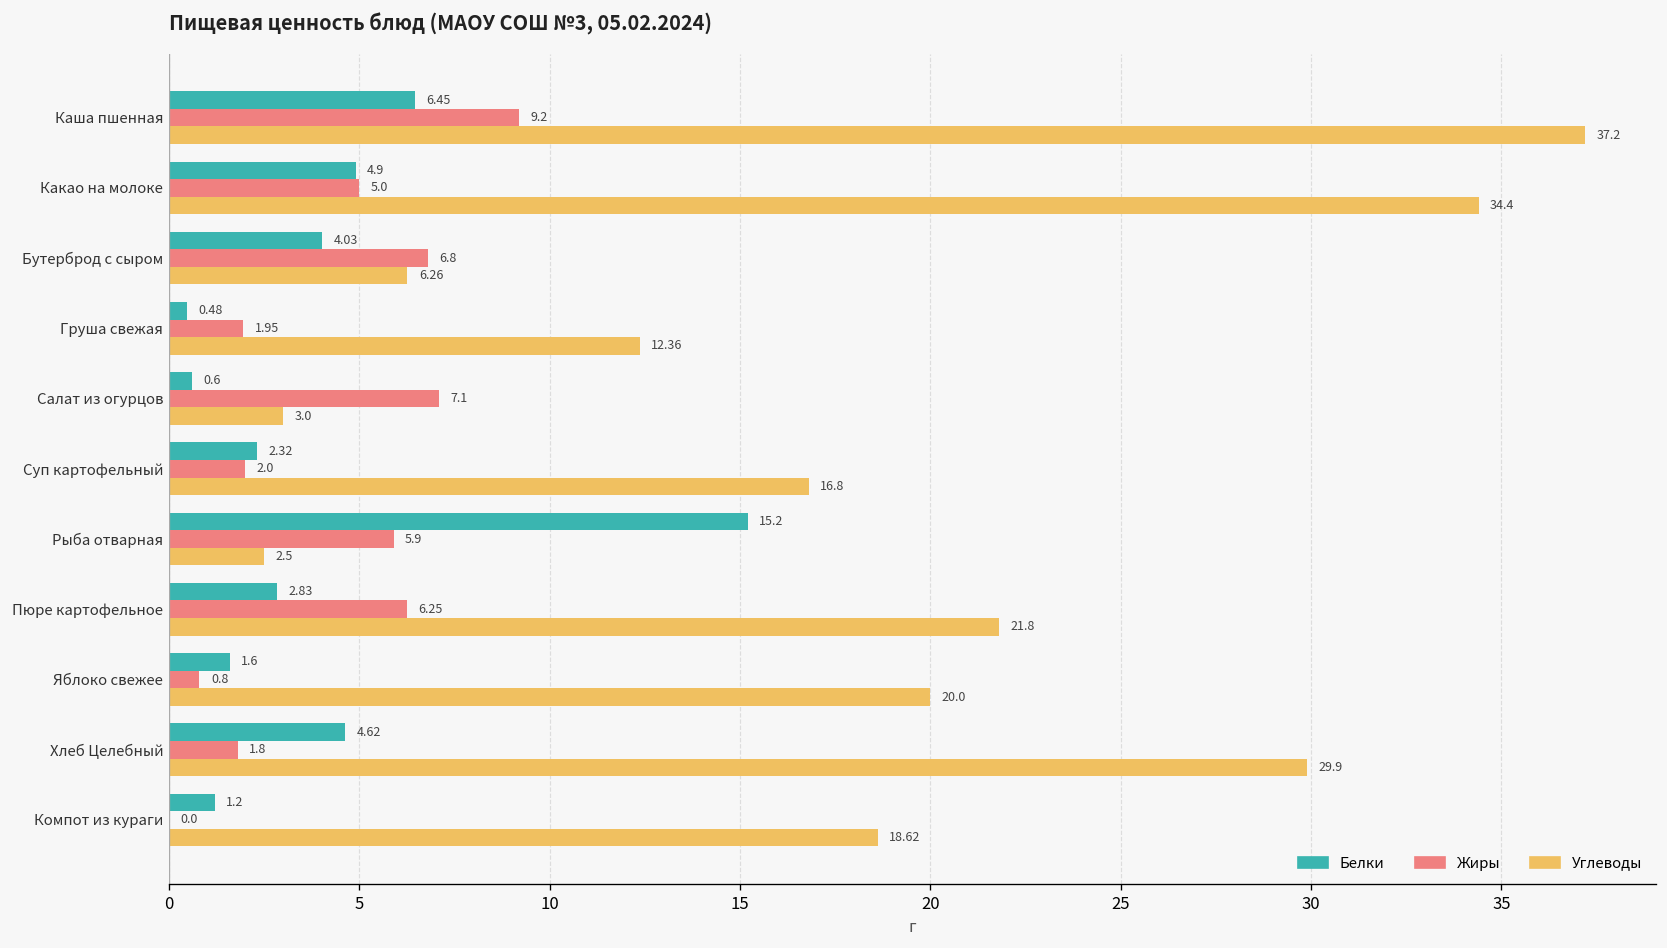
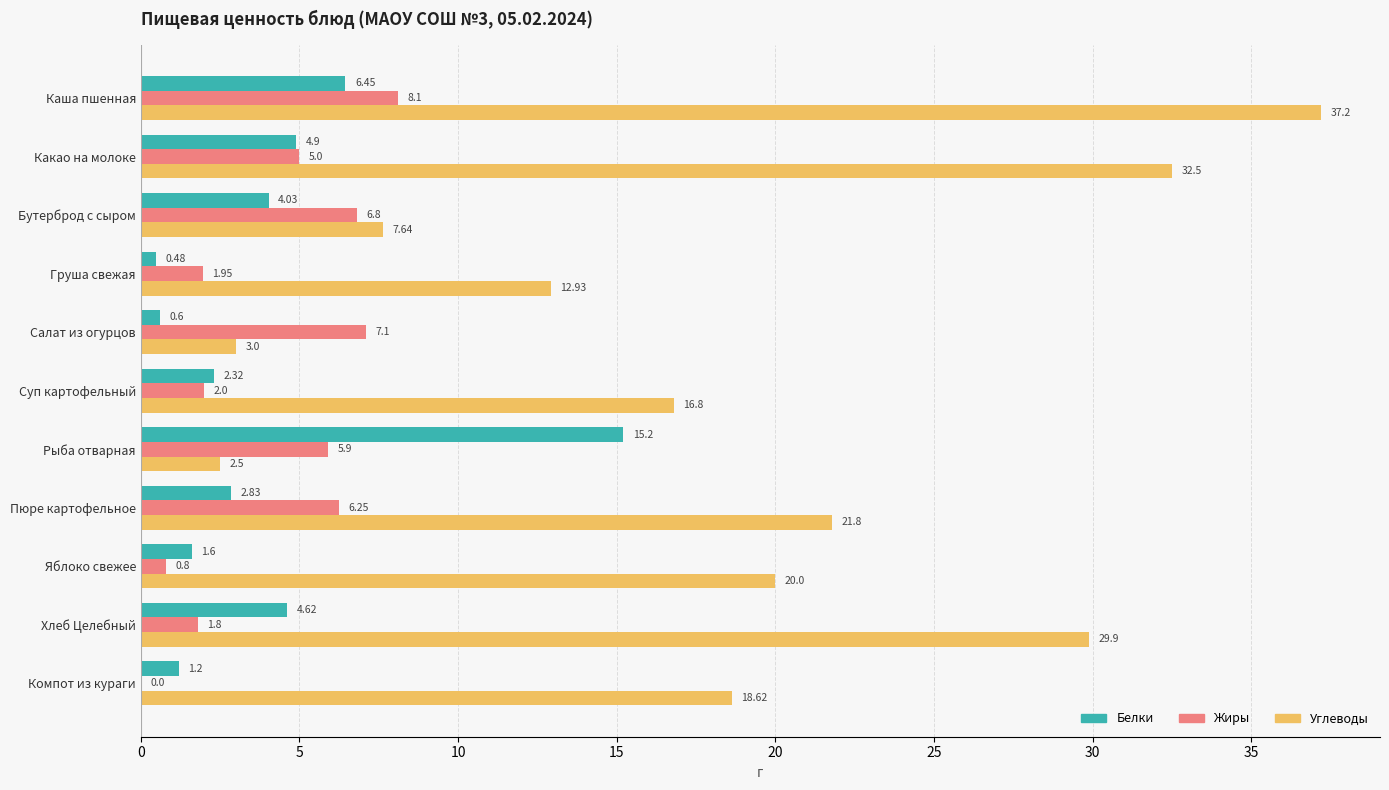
  {
    "Белки": {
      "Каша пшенная": 6.45,
      "Какао на молоке": 4.9,
      "Бутерброд с сыром": 4.03,
      "Груша свежая": 0.48,
      "Салат из огурцов": 0.6,
      "Суп картофельный": 2.32,
      "Рыба отварная": 15.2,
      "Пюре картофельное": 2.83,
      "Яблоко свежее": 1.6,
      "Хлеб Целебный": 4.62,
      "Компот из кураги": 1.2
    },
    "Жиры": {
-     "Каша пшенная": 9.2,
+     "Каша пшенная": 8.1,
      "Какао на молоке": 5.0,
      "Бутерброд с сыром": 6.8,
      "Груша свежая": 1.95,
      "Салат из огурцов": 7.1,
      "Суп картофельный": 2.0,
      "Рыба отварная": 5.9,
      "Пюре картофельное": 6.25,
      "Яблоко свежее": 0.8,
      "Хлеб Целебный": 1.8,
      "Компот из кураги": 0.0
    },
    "Углеводы": {
      "Каша пшенная": 37.2,
-     "Какао на молоке": 34.4,
-     "Бутерброд с сыром": 6.26,
-     "Груша свежая": 12.36,
+     "Какао на молоке": 32.5,
+     "Бутерброд с сыром": 7.64,
+     "Груша свежая": 12.93,
      "Салат из огурцов": 3.0,
      "Суп картофельный": 16.8,
      "Рыба отварная": 2.5,
      "Пюре картофельное": 21.8,
      "Яблоко свежее": 20.0,
      "Хлеб Целебный": 29.9,
      "Компот из кураги": 18.62
    }
  }
